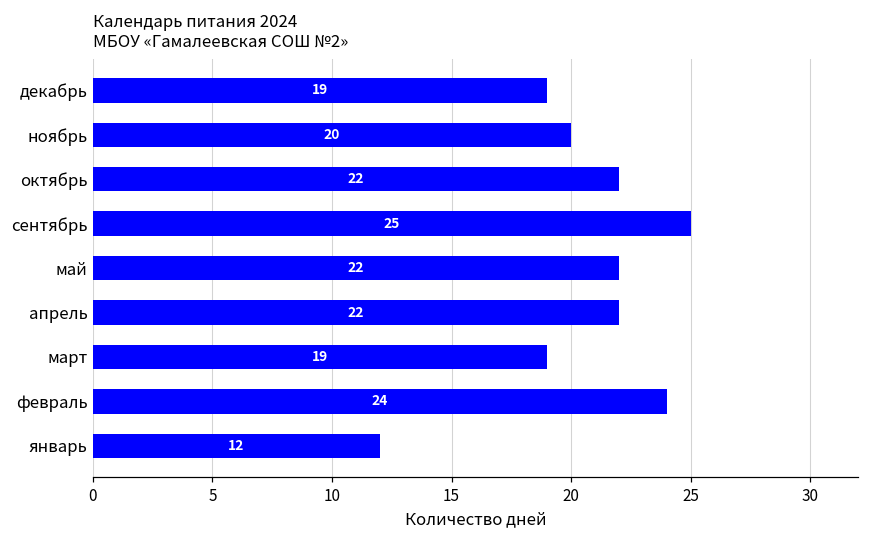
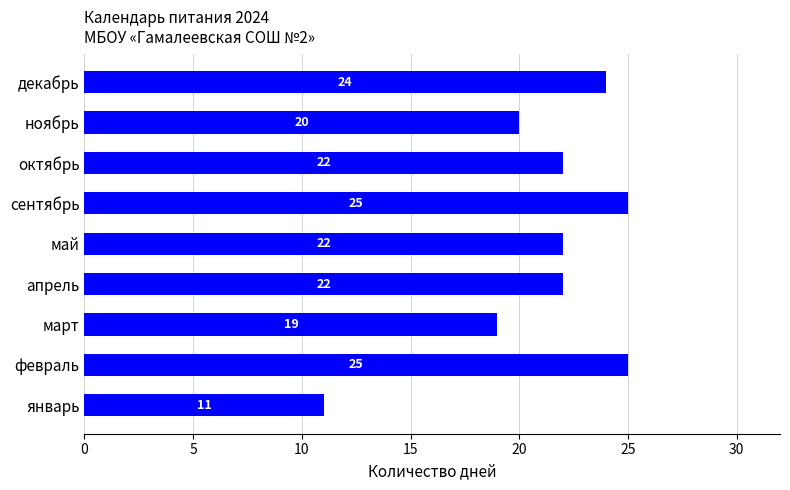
  {
-   "декабрь": 19,
+   "декабрь": 24,
    "ноябрь": 20,
    "октябрь": 22,
    "сентябрь": 25,
    "май": 22,
    "апрель": 22,
    "март": 19,
-   "февраль": 24,
-   "январь": 12
+   "февраль": 25,
+   "январь": 11
  }
